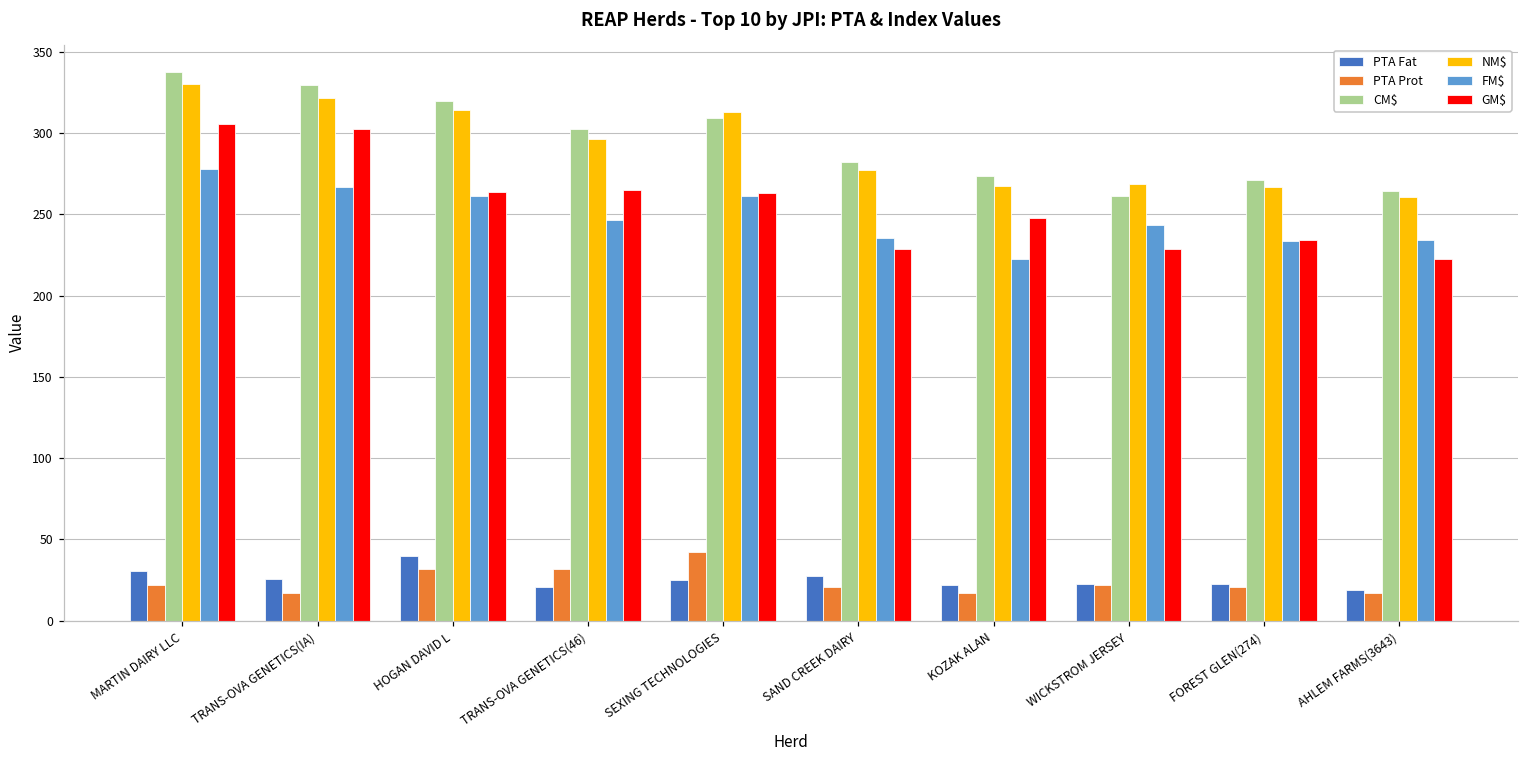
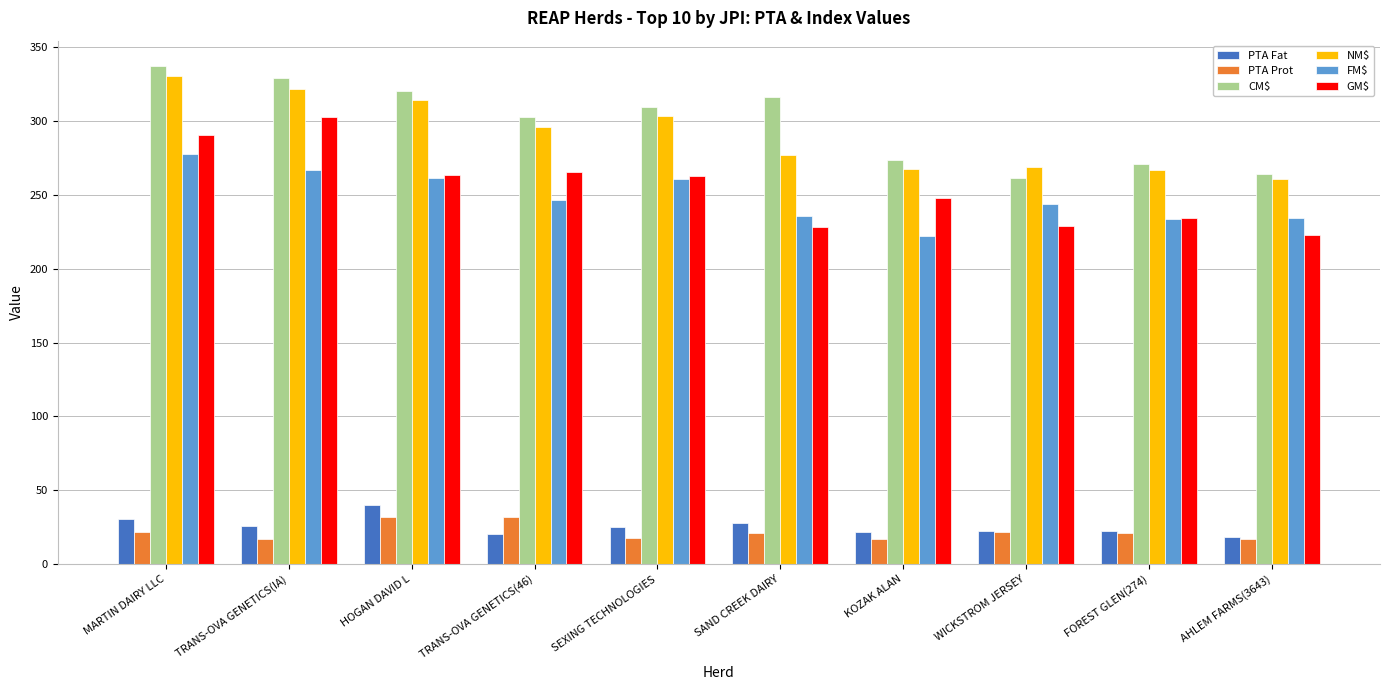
  {
    "PTA Prot": {
      "MARTIN DAIRY LLC": 22,
      "TRANS-OVA GENETICS(IA)": 17,
      "HOGAN DAVID L": 32,
      "TRANS-OVA GENETICS(46)": 32,
-     "SEXING TECHNOLOGIES": 42,
+     "SEXING TECHNOLOGIES": 18,
      "SAND CREEK DAIRY": 21,
      "KOZAK ALAN": 17,
      "WICKSTROM JERSEY": 22,
      "FOREST GLEN(274)": 21,
      "AHLEM FARMS(3643)": 17
    },
    "CM$": {
      "MARTIN DAIRY LLC": 337,
      "TRANS-OVA GENETICS(IA)": 329,
      "HOGAN DAVID L": 320,
      "TRANS-OVA GENETICS(46)": 303,
      "SEXING TECHNOLOGIES": 309,
-     "SAND CREEK DAIRY": 282,
+     "SAND CREEK DAIRY": 316,
      "KOZAK ALAN": 273,
      "WICKSTROM JERSEY": 261,
      "FOREST GLEN(274)": 271,
      "AHLEM FARMS(3643)": 264
    },
    "NM$": {
      "MARTIN DAIRY LLC": 330,
      "TRANS-OVA GENETICS(IA)": 322,
      "HOGAN DAVID L": 314,
      "TRANS-OVA GENETICS(46)": 296,
-     "SEXING TECHNOLOGIES": 313,
+     "SEXING TECHNOLOGIES": 303,
      "SAND CREEK DAIRY": 277,
      "KOZAK ALAN": 268,
      "WICKSTROM JERSEY": 268,
      "FOREST GLEN(274)": 267,
      "AHLEM FARMS(3643)": 261
    },
    "GM$": {
-     "MARTIN DAIRY LLC": 306,
+     "MARTIN DAIRY LLC": 291,
      "TRANS-OVA GENETICS(IA)": 302,
      "HOGAN DAVID L": 263,
      "TRANS-OVA GENETICS(46)": 265,
      "SEXING TECHNOLOGIES": 263,
      "SAND CREEK DAIRY": 228,
      "KOZAK ALAN": 248,
      "WICKSTROM JERSEY": 229,
      "FOREST GLEN(274)": 234,
      "AHLEM FARMS(3643)": 223
    }
  }
